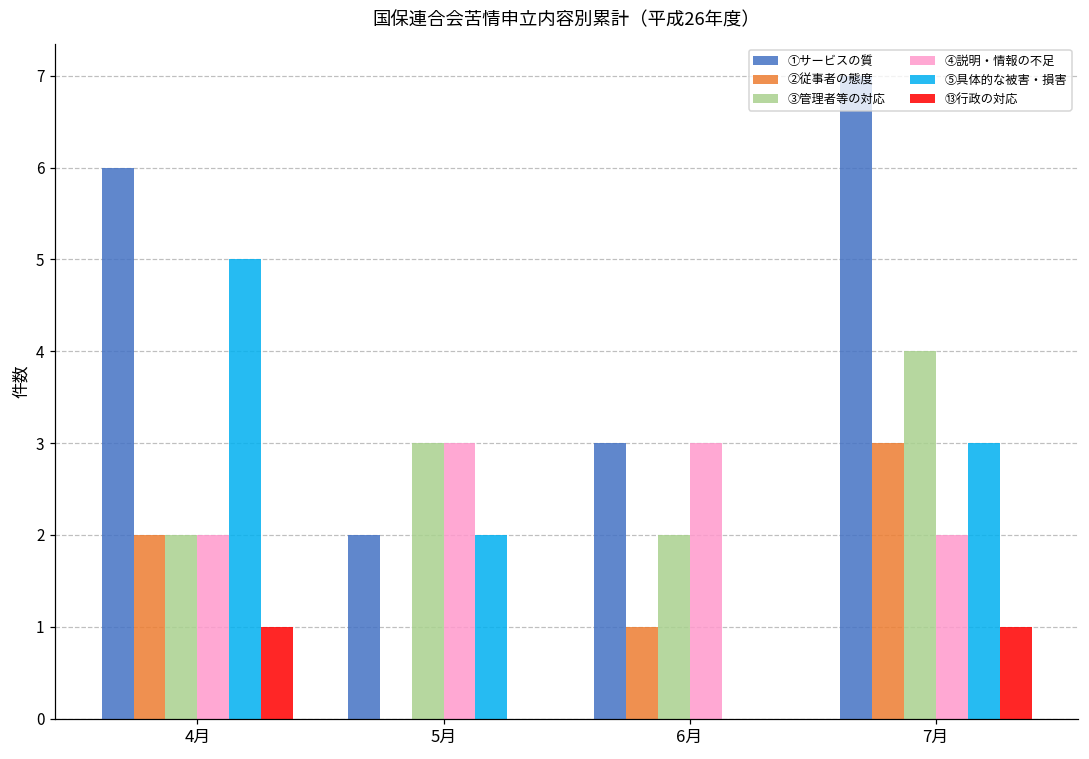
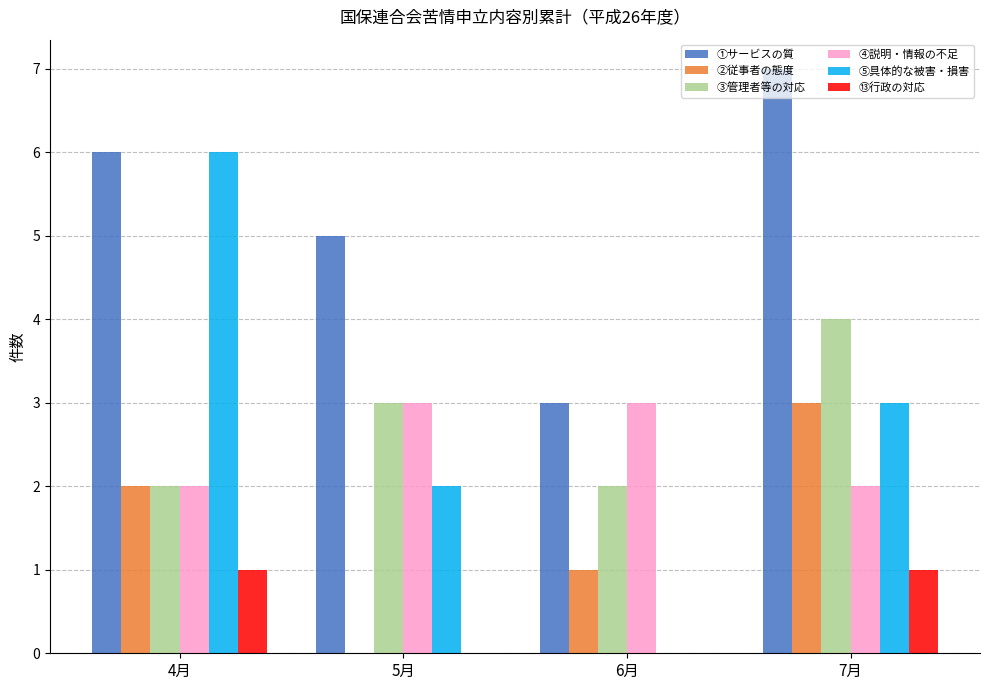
  {
    "①サービスの質": {
      "4月": 6,
-     "5月": 2,
+     "5月": 5,
      "6月": 3
    },
    "②従事者の態度": {
      "4月": 2,
      "5月": 0,
      "6月": 1,
      "7月": 3
    },
    "③管理者等の対応": {
      "4月": 2,
      "5月": 3,
      "6月": 2,
      "7月": 4
    },
    "④説明・情報の不足": {
      "4月": 2,
      "5月": 3,
      "6月": 3,
      "7月": 2
    },
    "⑤具体的な被害・損害": {
-     "4月": 5,
+     "4月": 6,
      "5月": 2,
      "6月": 0,
      "7月": 3
    },
    "⑬行政の対応": {
      "4月": 1,
      "5月": 0,
      "6月": 0,
      "7月": 1
    }
  }
